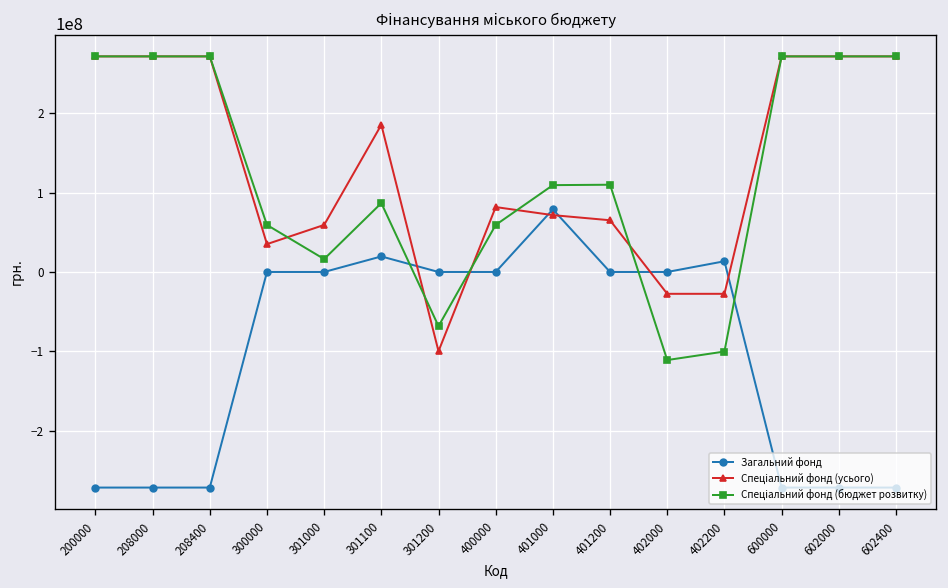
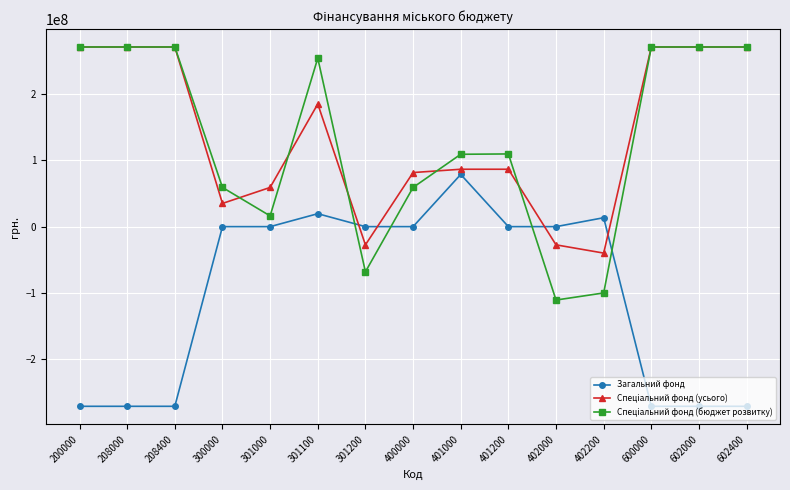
  {
    "Загальний фонд": {
      "200000": -270000000,
      "208000": -270000000,
      "208400": -270000000,
      "300000": 0,
      "301000": 0,
      "301100": 20000000,
      "301200": 0,
      "400000": 0,
      "401000": 80000000,
      "401200": 0,
      "402000": 0,
      "402200": 10000000
    },
    "Спеціальний фонд (усього)": {
      "300000": 40000000,
      "301000": 60000000,
      "301100": 190000000,
-     "301200": -100000000,
+     "301200": -30000000,
      "400000": 80000000,
-     "401000": 70000000,
-     "401200": 70000000,
+     "401000": 90000000,
+     "401200": 90000000,
      "402000": -30000000,
-     "402200": -30000000
+     "402200": -40000000
    },
    "Спеціальний фонд (бюджет розвитку)": {
      "300000": 60000000,
      "301000": 20000000,
-     "301100": 90000000,
+     "301100": 250000000,
      "301200": -70000000,
      "400000": 60000000,
      "401000": 110000000,
      "401200": 110000000,
      "402000": -110000000,
      "402200": -100000000
    }
  }
